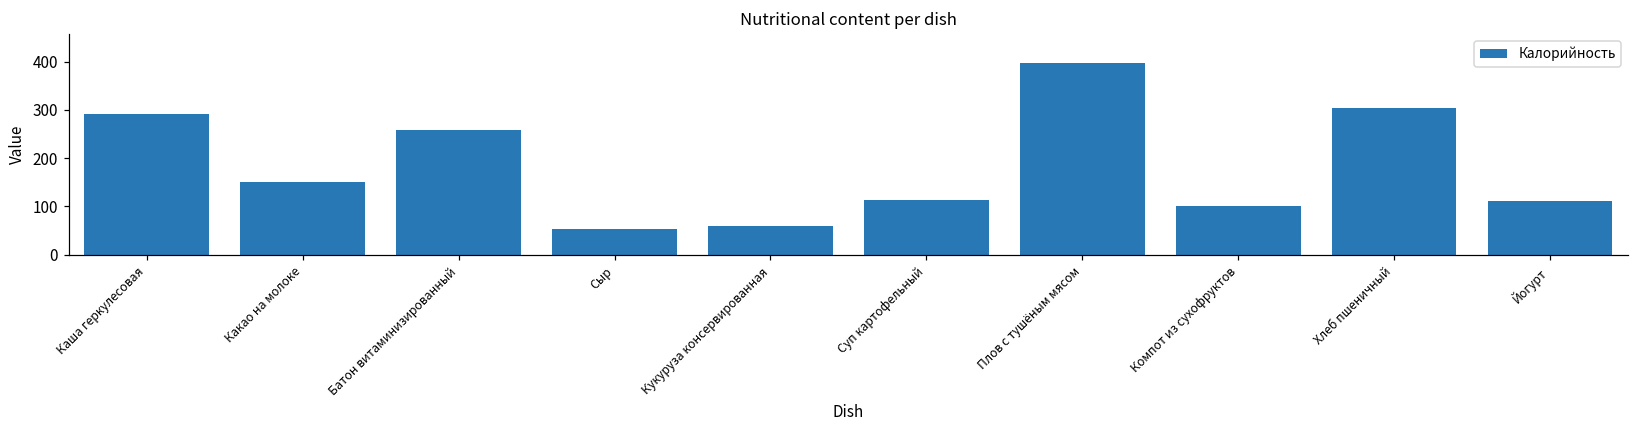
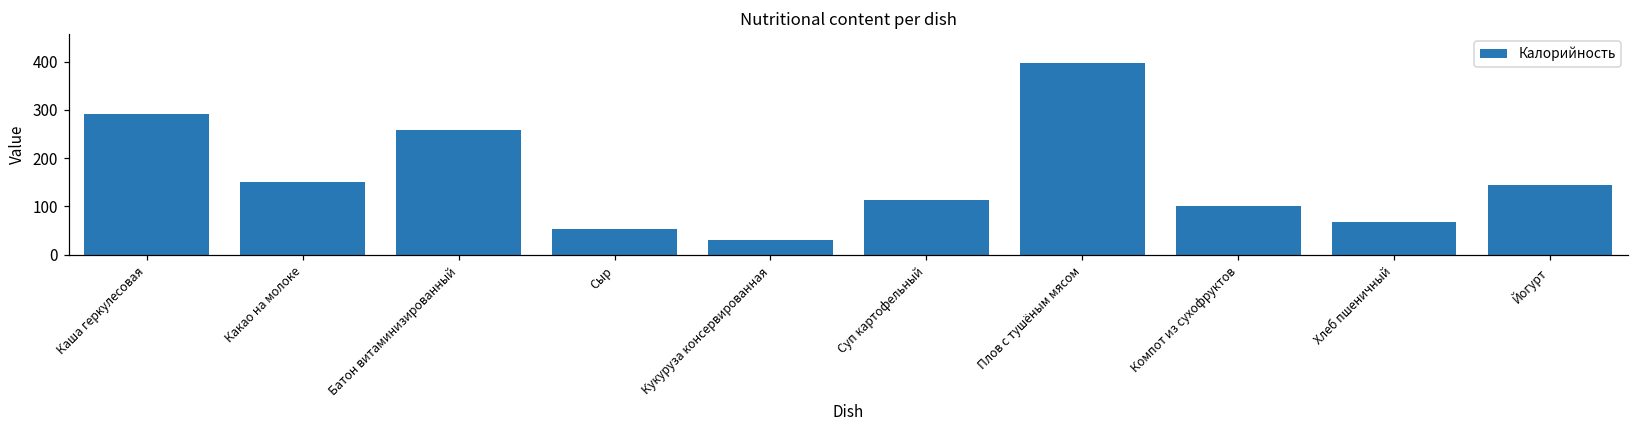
  {
    "Каша геркулесовая": 290,
    "Какао на молоке": 150,
    "Батон витаминизированный": 260,
    "Сыр": 50,
-   "Кукуруза консервированная": 60,
+   "Кукуруза консервированная": 30,
    "Суп картофельный": 110,
    "Плов с тушёным мясом": 400,
    "Компот из сухофруктов": 100,
-   "Хлеб пшеничный": 300,
-   "Йогурт": 110
+   "Хлеб пшеничный": 70,
+   "Йогурт": 150
  }
